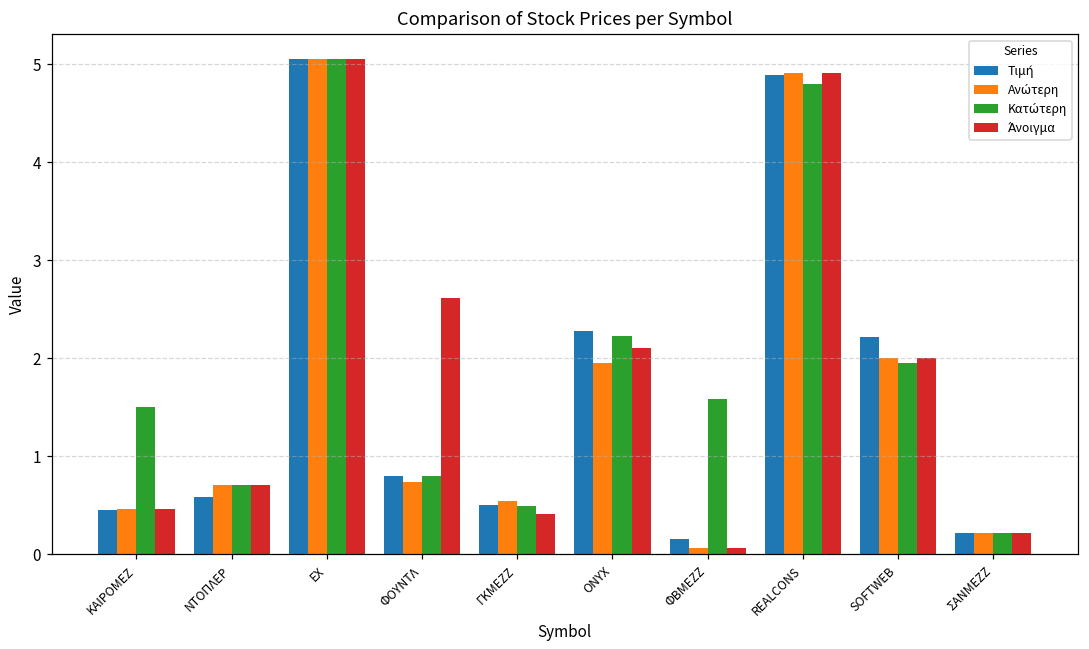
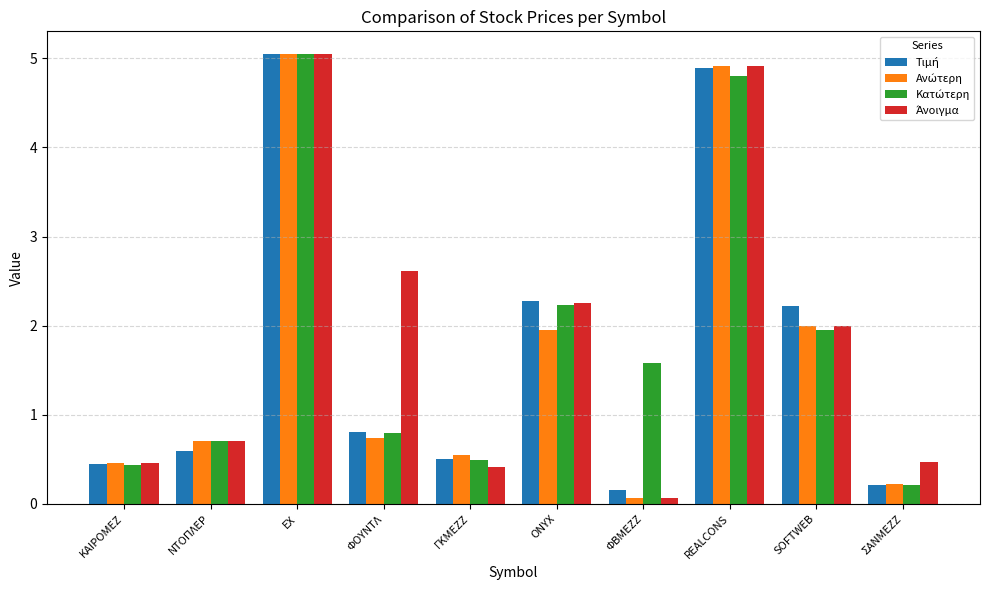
  {
    "Τιμή": {
      "ΚΑΙΡΟΜΕΖ": 0.4,
      "ΝΤΟΠΛΕΡ": 0.6,
      "ΕΧ": 5.1,
      "ΦΟΥΝΤΛ": 0.8,
      "ΓΚΜΕΖΖ": 0.5,
      "ONYX": 2.3,
      "ΦΒΜΕΖΖ": 0.2,
      "REALCONS": 4.9,
      "SOFTWEB": 2.2,
      "ΣΑΝΜΕΖΖ": 0.2
    },
    "Ανώτερη": {
      "ΚΑΙΡΟΜΕΖ": 0.5,
      "ΝΤΟΠΛΕΡ": 0.7,
      "ΕΧ": 5.1,
      "ΦΟΥΝΤΛ": 0.7,
      "ΓΚΜΕΖΖ": 0.5,
      "ONYX": 2.0,
      "ΦΒΜΕΖΖ": 0.1,
      "REALCONS": 4.9,
      "SOFTWEB": 2.0,
      "ΣΑΝΜΕΖΖ": 0.2
    },
    "Κατώτερη": {
-     "ΚΑΙΡΟΜΕΖ": 1.5,
+     "ΚΑΙΡΟΜΕΖ": 0.4,
      "ΝΤΟΠΛΕΡ": 0.7,
      "ΕΧ": 5.1,
      "ΦΟΥΝΤΛ": 0.8,
      "ΓΚΜΕΖΖ": 0.5,
      "ONYX": 2.2,
      "ΦΒΜΕΖΖ": 1.6,
      "REALCONS": 4.8,
      "SOFTWEB": 2.0,
      "ΣΑΝΜΕΖΖ": 0.2
    },
    "Άνοιγμα": {
      "ΚΑΙΡΟΜΕΖ": 0.5,
      "ΝΤΟΠΛΕΡ": 0.7,
      "ΕΧ": 5.1,
      "ΦΟΥΝΤΛ": 2.6,
      "ΓΚΜΕΖΖ": 0.4,
-     "ONYX": 2.1,
+     "ONYX": 2.3,
      "ΦΒΜΕΖΖ": 0.1,
      "REALCONS": 4.9,
      "SOFTWEB": 2.0,
-     "ΣΑΝΜΕΖΖ": 0.2
+     "ΣΑΝΜΕΖΖ": 0.5
    }
  }
